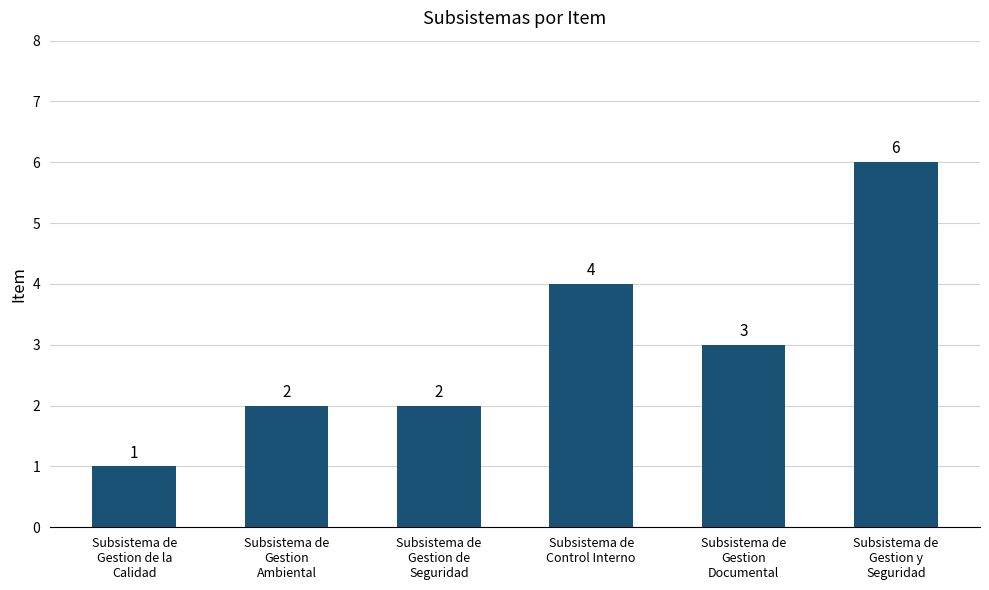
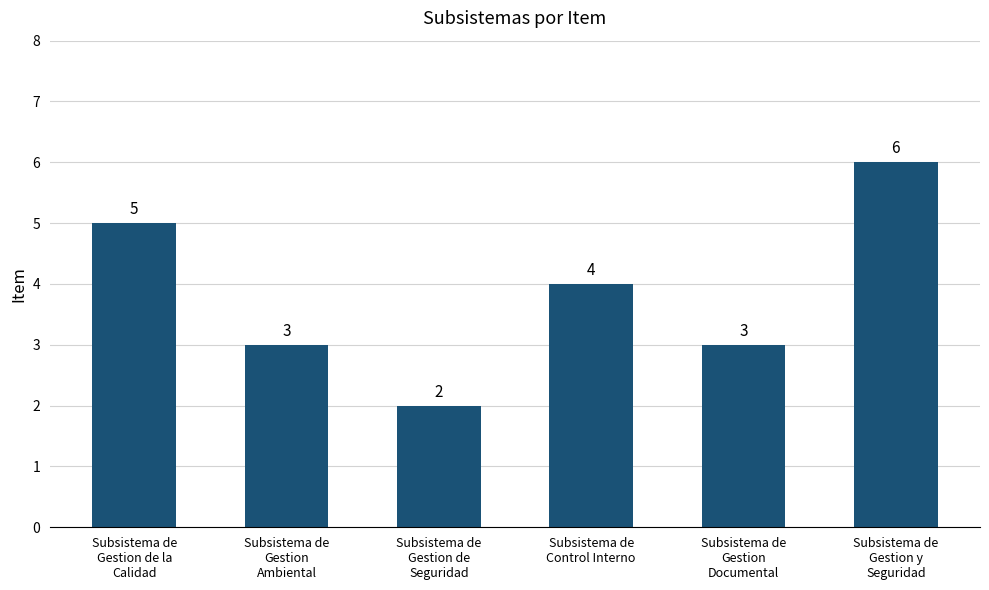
  {
-   "Subsistema de Gestion de la Calidad": 1,
-   "Subsistema de Gestion Ambiental": 2,
+   "Subsistema de Gestion de la Calidad": 5,
+   "Subsistema de Gestion Ambiental": 3,
    "Subsistema de Gestion de Seguridad": 2,
    "Subsistema de Control Interno": 4,
    "Subsistema de Gestion Documental": 3,
    "Subsistema de Gestion y Seguridad": 6
  }
